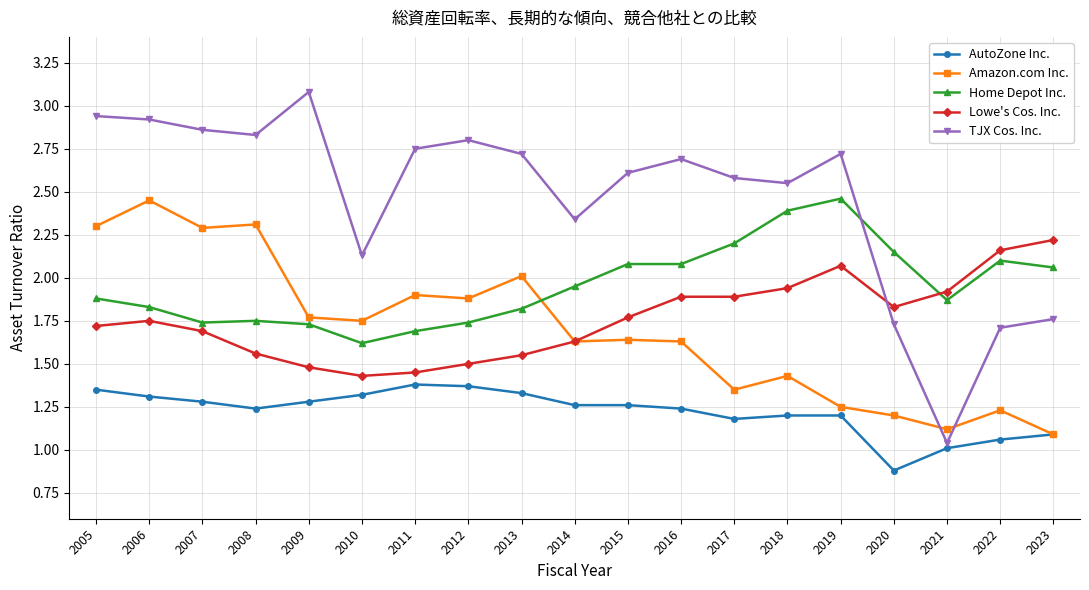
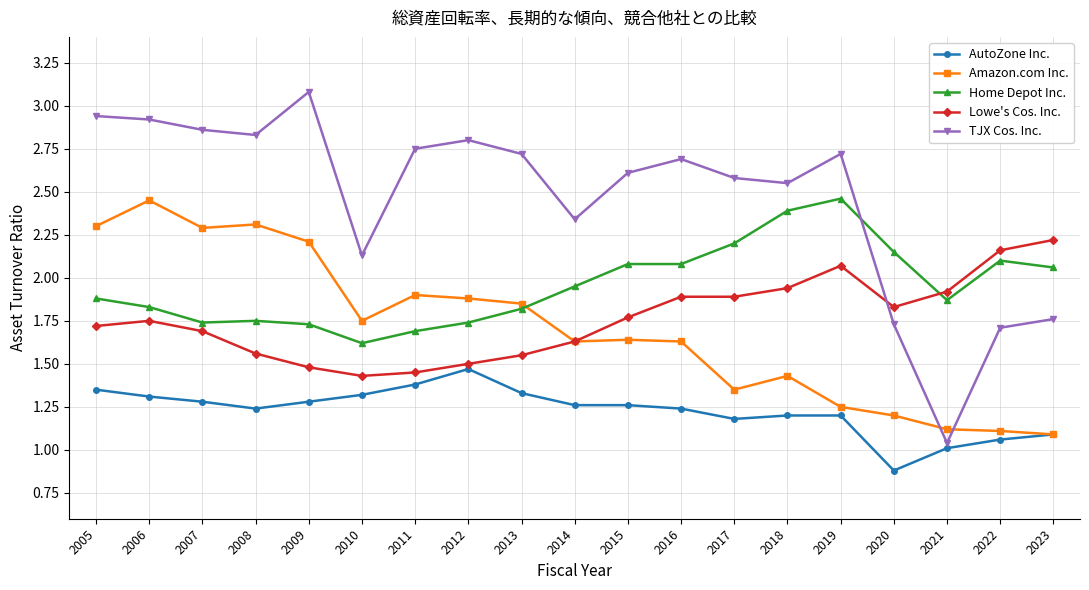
  {
    "AutoZone Inc.": {
      "2005": 1.35,
      "2006": 1.31,
      "2007": 1.28,
      "2008": 1.24,
      "2009": 1.28,
      "2010": 1.32,
      "2011": 1.38,
-     "2012": 1.37,
+     "2012": 1.47,
      "2013": 1.33,
      "2014": 1.26,
      "2015": 1.26,
      "2016": 1.24,
      "2017": 1.18,
      "2018": 1.20,
      "2019": 1.20,
      "2020": 0.88,
      "2021": 1.01,
      "2022": 1.06
    },
    "Amazon.com Inc.": {
      "2005": 2.30,
      "2006": 2.45,
      "2007": 2.29,
      "2008": 2.31,
-     "2009": 1.77,
+     "2009": 2.21,
      "2010": 1.75,
      "2011": 1.90,
      "2012": 1.88,
-     "2013": 2.01,
+     "2013": 1.85,
      "2015": 1.64,
      "2016": 1.63,
      "2017": 1.35,
      "2018": 1.43,
      "2019": 1.25,
      "2020": 1.20,
      "2021": 1.12,
-     "2022": 1.23
+     "2022": 1.11
    },
    "Home Depot Inc.": {
      "2005": 1.88,
      "2006": 1.83,
      "2007": 1.74,
      "2008": 1.75,
      "2009": 1.73,
      "2010": 1.62,
      "2011": 1.69,
      "2012": 1.74,
      "2013": 1.82,
      "2014": 1.95,
      "2015": 2.08,
      "2016": 2.08,
      "2017": 2.20,
      "2018": 2.39,
      "2019": 2.46,
      "2020": 2.15,
      "2021": 1.87,
      "2022": 2.10,
      "2023": 2.06
    },
    "Lowe's Cos. Inc.": {
      "2005": 1.72,
      "2006": 1.75,
      "2007": 1.69,
      "2008": 1.56,
      "2009": 1.48,
      "2010": 1.43,
      "2011": 1.45,
      "2012": 1.50,
      "2013": 1.55,
      "2015": 1.77,
      "2016": 1.89,
      "2017": 1.89,
      "2018": 1.94,
      "2019": 2.07,
      "2020": 1.83,
      "2021": 1.92,
      "2022": 2.16,
      "2023": 2.22
    },
    "TJX Cos. Inc.": {
      "2005": 2.94,
      "2006": 2.92,
      "2007": 2.86,
      "2008": 2.83,
      "2009": 3.08,
      "2010": 2.13,
      "2011": 2.75,
      "2012": 2.80,
      "2013": 2.72,
      "2014": 2.34,
      "2015": 2.61,
      "2016": 2.69,
      "2017": 2.58,
      "2018": 2.55,
      "2019": 2.72,
      "2020": 1.73,
      "2021": 1.04,
      "2022": 1.71,
      "2023": 1.76
    }
  }
